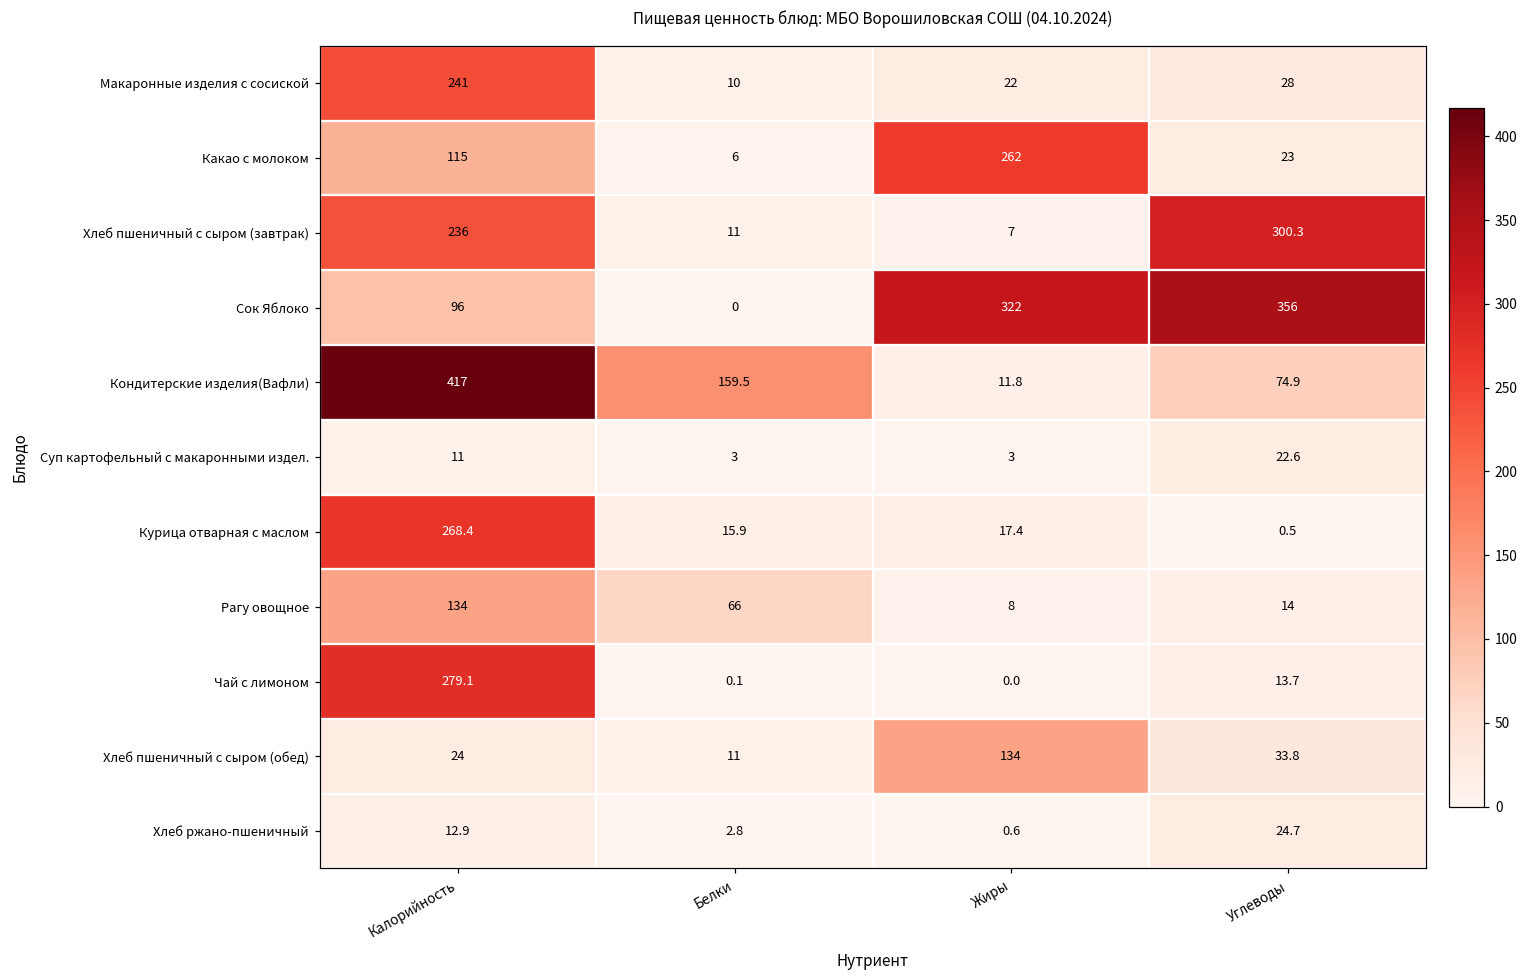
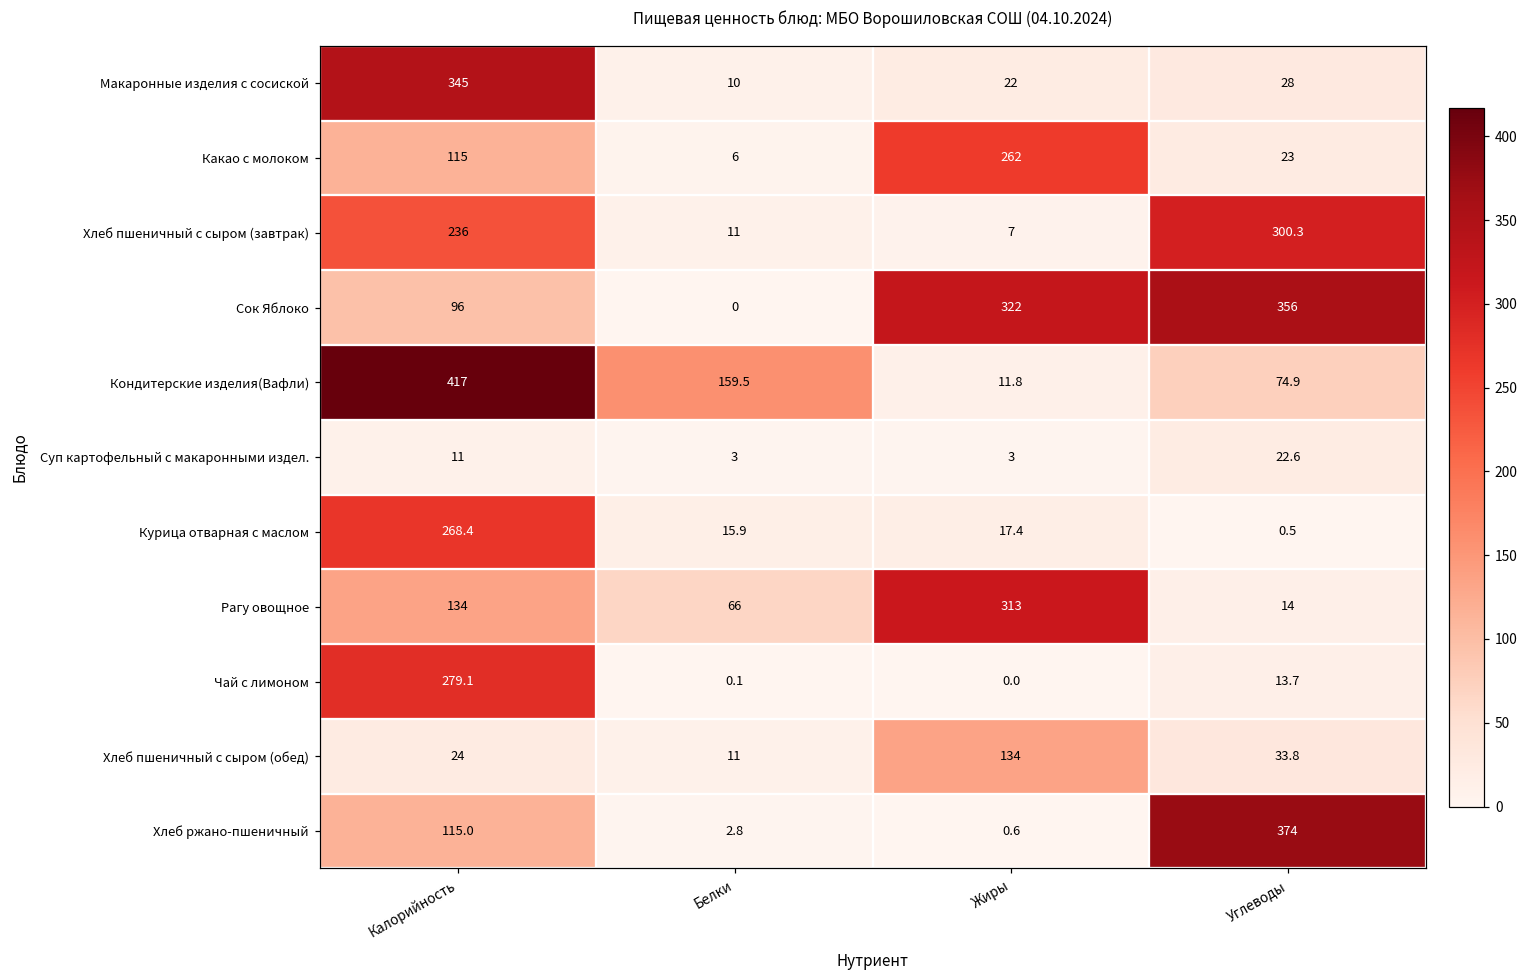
  {
    "Макаронные изделия с сосиской": {
-     "Калорийность": 241,
+     "Калорийность": 345,
      "Белки": 10,
      "Жиры": 22,
      "Углеводы": 28
    },
    "Какао с молоком": {
      "Калорийность": 115,
      "Белки": 6,
      "Жиры": 262,
      "Углеводы": 23
    },
    "Хлеб пшеничный с сыром (завтрак)": {
      "Калорийность": 236,
      "Белки": 11,
      "Жиры": 7,
      "Углеводы": 300.3
    },
    "Сок Яблоко": {
      "Калорийность": 96,
      "Белки": 0,
      "Жиры": 322,
      "Углеводы": 356
    },
    "Кондитерские изделия(Вафли)": {
      "Калорийность": 417,
      "Белки": 159.5,
      "Жиры": 11.8,
      "Углеводы": 74.9
    },
    "Суп картофельный с макаронными издел.": {
      "Калорийность": 11,
      "Белки": 3,
      "Жиры": 3,
      "Углеводы": 22.6
    },
    "Курица отварная с маслом": {
      "Калорийность": 268.4,
      "Белки": 15.9,
      "Жиры": 17.4,
      "Углеводы": 0.5
    },
    "Рагу овощное": {
      "Калорийность": 134,
      "Белки": 66,
-     "Жиры": 8,
+     "Жиры": 313,
      "Углеводы": 14
    },
    "Чай с лимоном": {
      "Калорийность": 279.1,
      "Белки": 0.1,
      "Жиры": 0.0,
      "Углеводы": 13.7
    },
    "Хлеб пшеничный с сыром (обед)": {
      "Калорийность": 24,
      "Белки": 11,
      "Жиры": 134,
      "Углеводы": 33.8
    },
    "Хлеб ржано-пшеничный": {
-     "Калорийность": 12.9,
+     "Калорийность": 115.0,
      "Белки": 2.8,
      "Жиры": 0.6,
-     "Углеводы": 24.7
+     "Углеводы": 374
    }
  }
